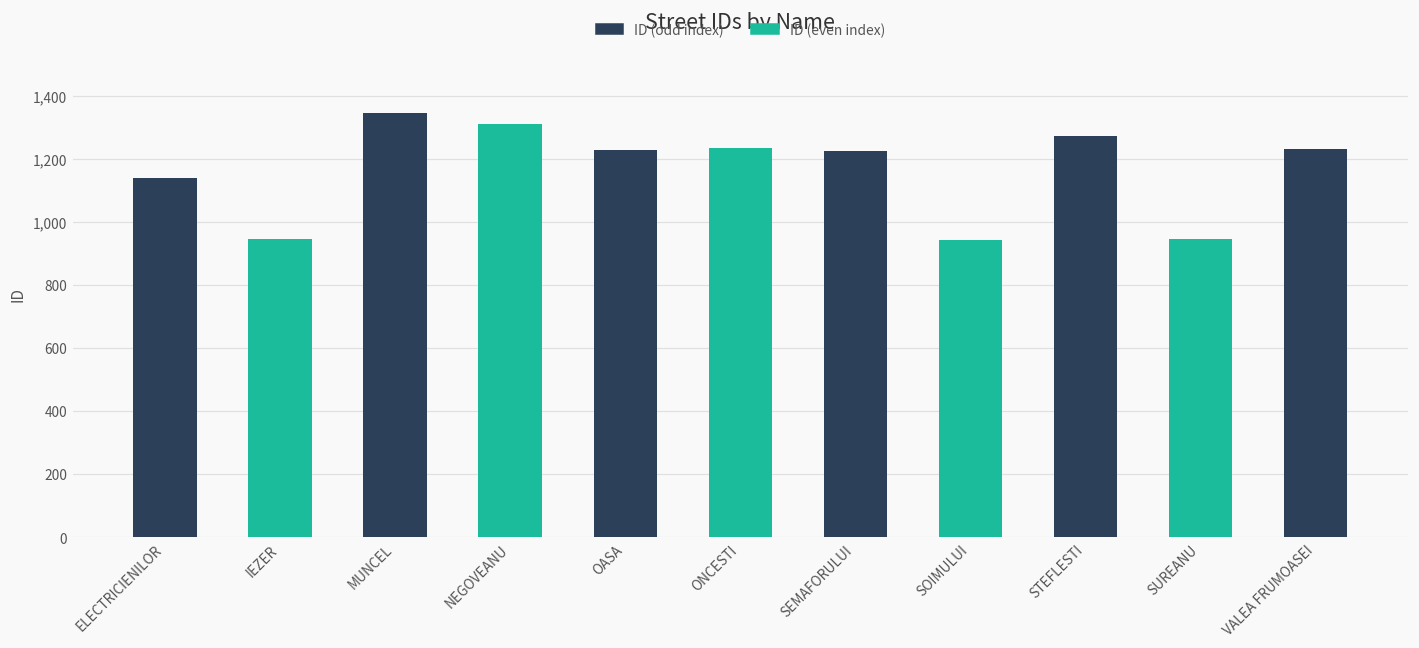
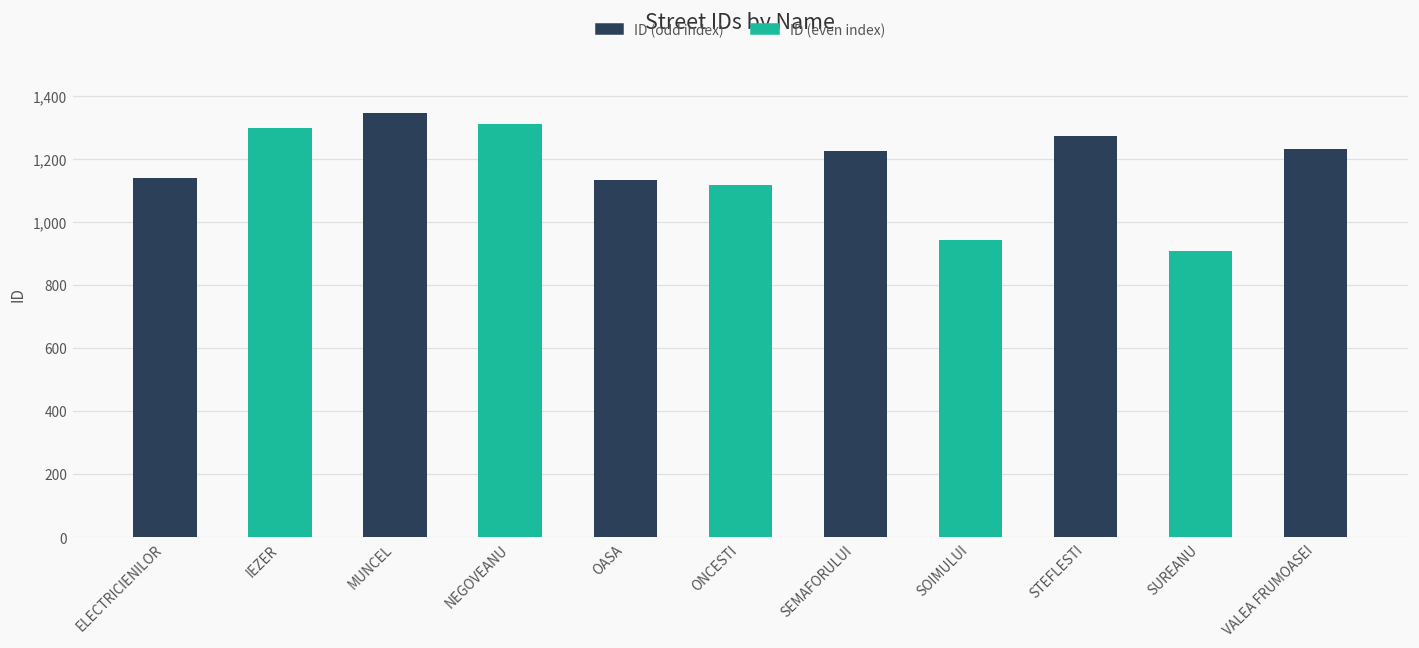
  {
    "ELECTRICIENILOR": "1,140",
-   "IEZER": "950",
+   "IEZER": "1,300",
    "MUNCEL": "1,350",
    "NEGOVEANU": "1,310",
-   "OASA": "1,230",
-   "ONCESTI": "1,230",
+   "OASA": "1,130",
+   "ONCESTI": "1,120",
    "SEMAFORULUI": "1,230",
    "SOIMULUI": "940",
    "STEFLESTI": "1,270",
-   "SUREANU": "940",
+   "SUREANU": "910",
    "VALEA FRUMOASEI": "1,230"
  }
